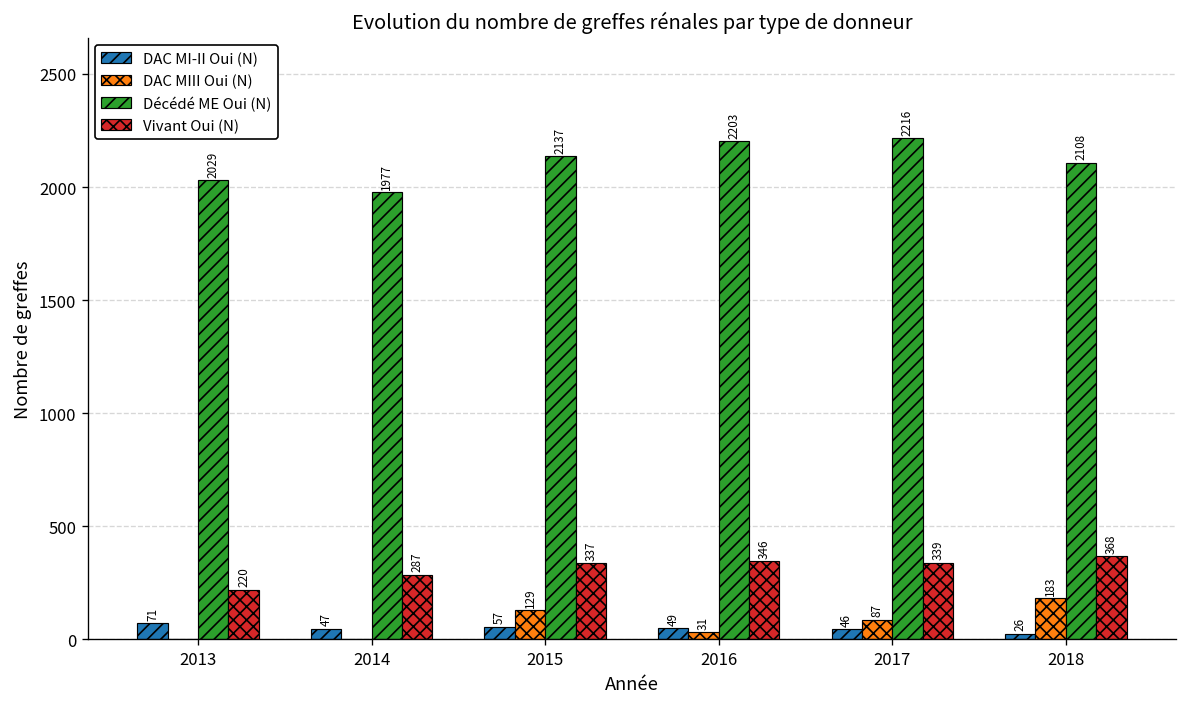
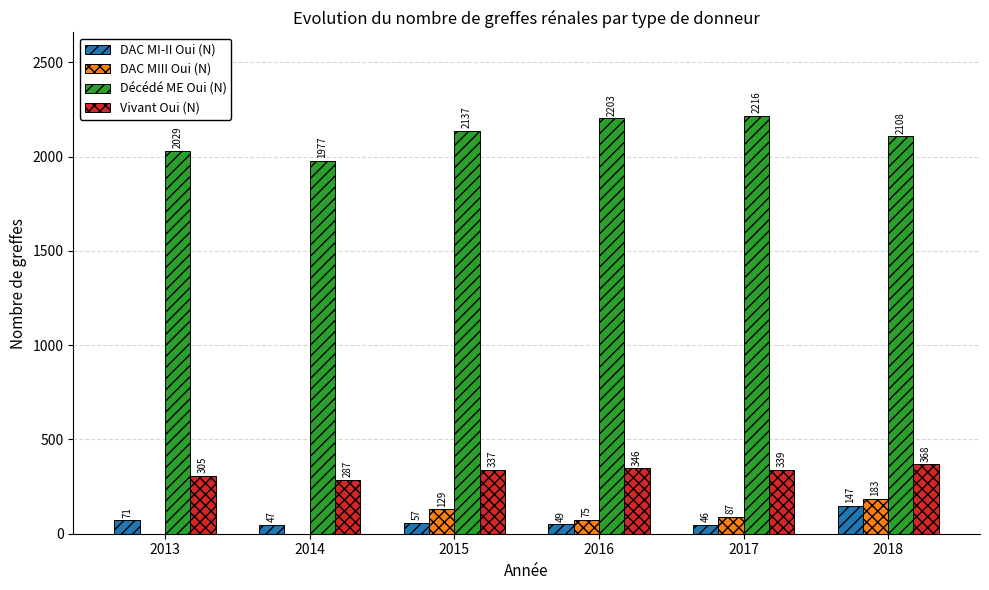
  {
    "DAC MI-II Oui (N)": {
      "2013": 71,
      "2014": 47,
      "2015": 57,
      "2016": 49,
      "2017": 46,
-     "2018": 26
+     "2018": 147
    },
    "DAC MIII Oui (N)": {
      "2015": 129,
-     "2016": 31,
+     "2016": 75,
      "2017": 87,
      "2018": 183
    },
    "Décédé ME Oui (N)": {
      "2013": 2029,
      "2014": 1977,
      "2015": 2137,
      "2016": 2203,
      "2017": 2216,
      "2018": 2108
    },
    "Vivant Oui (N)": {
-     "2013": 220,
+     "2013": 305,
      "2014": 287,
      "2015": 337,
      "2016": 346,
      "2017": 339,
      "2018": 368
    }
  }
